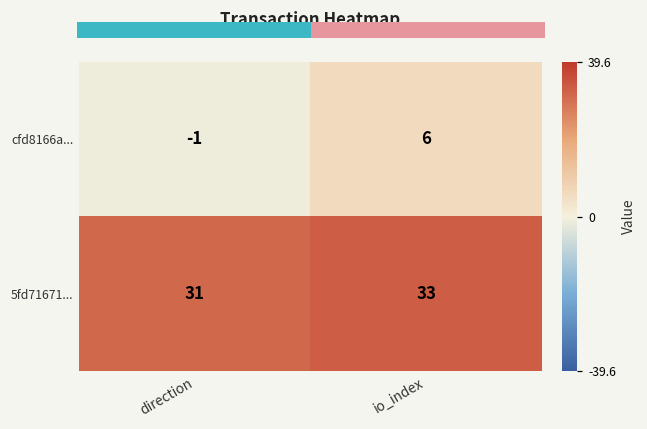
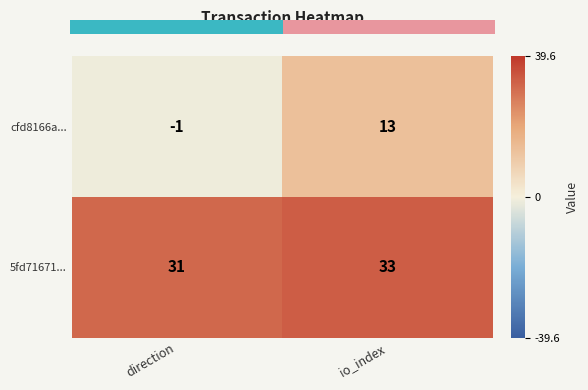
  {
    "Transaction Heatmap": {
      "cfd8166a...": {
        "direction": -1,
-       "io_index": 6
+       "io_index": 13
      },
      "5fd71671...": {
        "direction": 31,
        "io_index": 33
      }
    }
  }
